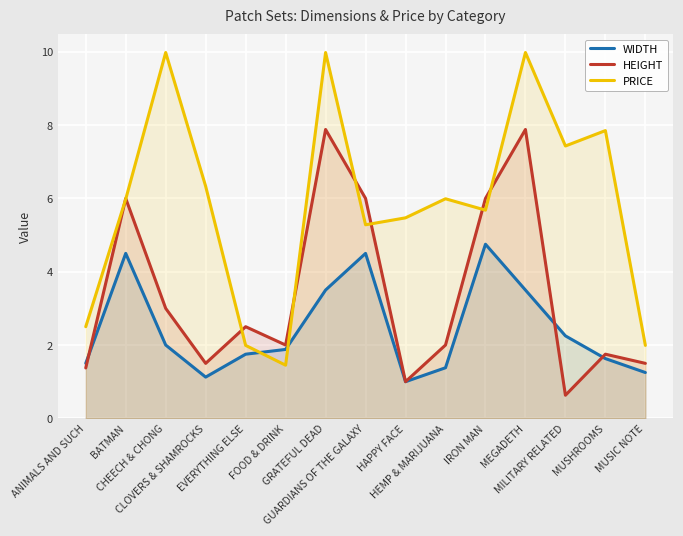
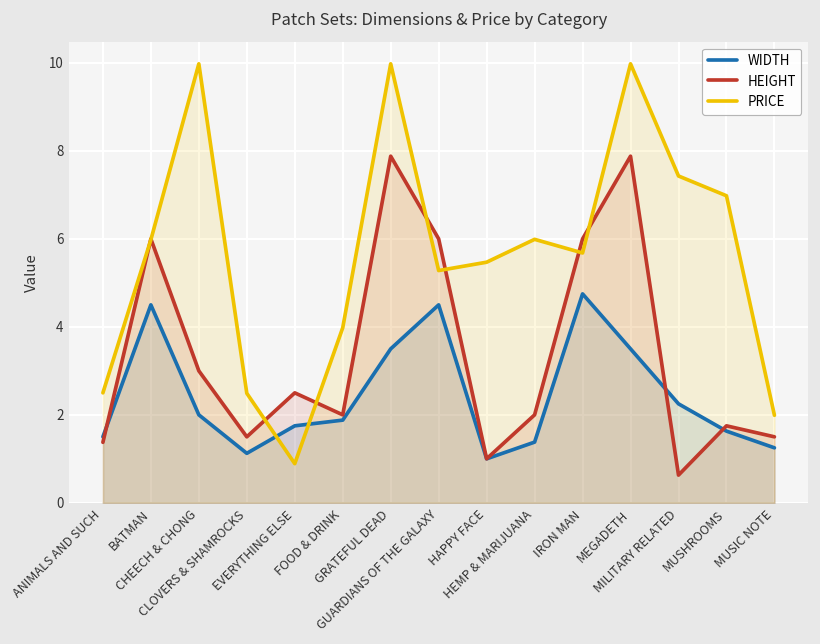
  {
    "WIDTH": {
      "ANIMALS AND SUCH": 1.5,
      "BATMAN": 4.5,
      "CHEECH & CHONG": 2.0,
      "CLOVERS & SHAMROCKS": 1.1,
      "EVERYTHING ELSE": 1.8,
      "FOOD & DRINK": 1.9,
      "GRATEFUL DEAD": 3.5,
      "GUARDIANS OF THE GALAXY": 4.5,
      "HEMP & MARIJUANA": 1.4,
      "IRON MAN": 4.8,
      "MEGADETH": 3.5,
      "MILITARY RELATED": 2.3,
      "MUSHROOMS": 1.6,
      "MUSIC NOTE": 1.3
    },
    "HEIGHT": {
      "ANIMALS AND SUCH": 1.4,
      "CHEECH & CHONG": 3.0,
      "CLOVERS & SHAMROCKS": 1.5,
      "EVERYTHING ELSE": 2.5,
      "FOOD & DRINK": 2.0,
      "GRATEFUL DEAD": 7.9,
      "GUARDIANS OF THE GALAXY": 6.0,
      "HEMP & MARIJUANA": 2.0,
      "IRON MAN": 6.0,
      "MEGADETH": 7.9,
      "MILITARY RELATED": 0.6,
      "MUSHROOMS": 1.8,
      "MUSIC NOTE": 1.5
    },
    "PRICE": {
      "ANIMALS AND SUCH": 2.5,
      "CHEECH & CHONG": 10.0,
-     "CLOVERS & SHAMROCKS": 6.3,
-     "EVERYTHING ELSE": 2.0,
-     "FOOD & DRINK": 1.5,
+     "CLOVERS & SHAMROCKS": 2.5,
+     "EVERYTHING ELSE": 0.9,
+     "FOOD & DRINK": 4.0,
      "GRATEFUL DEAD": 10.0,
      "GUARDIANS OF THE GALAXY": 5.3,
      "HAPPY FACE": 5.5,
      "HEMP & MARIJUANA": 6.0,
      "IRON MAN": 5.7,
      "MEGADETH": 10.0,
      "MILITARY RELATED": 7.4,
-     "MUSHROOMS": 7.9,
+     "MUSHROOMS": 7.0,
      "MUSIC NOTE": 2.0
    }
  }
